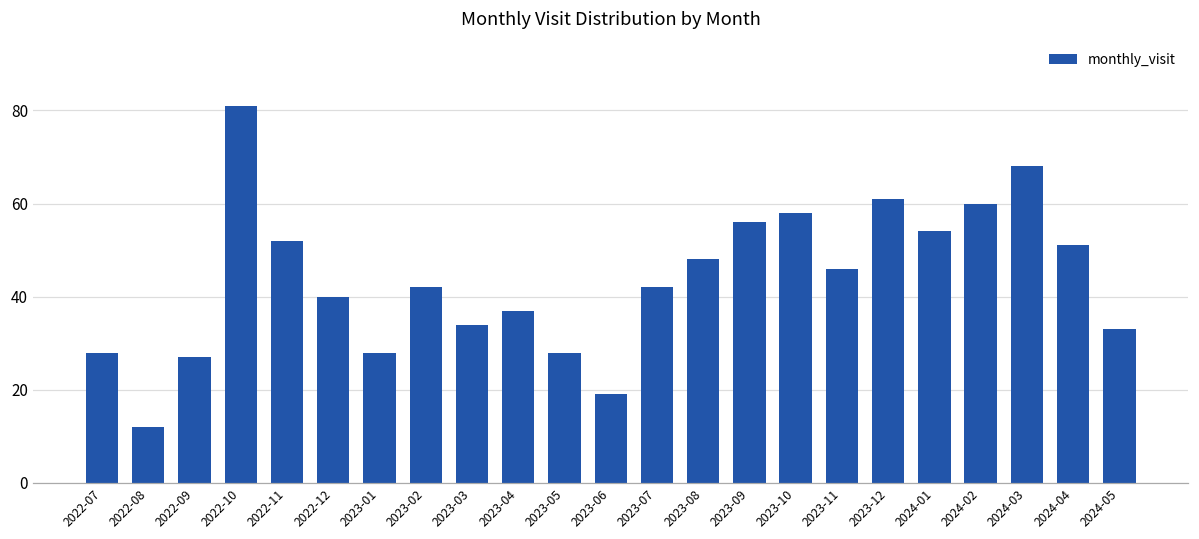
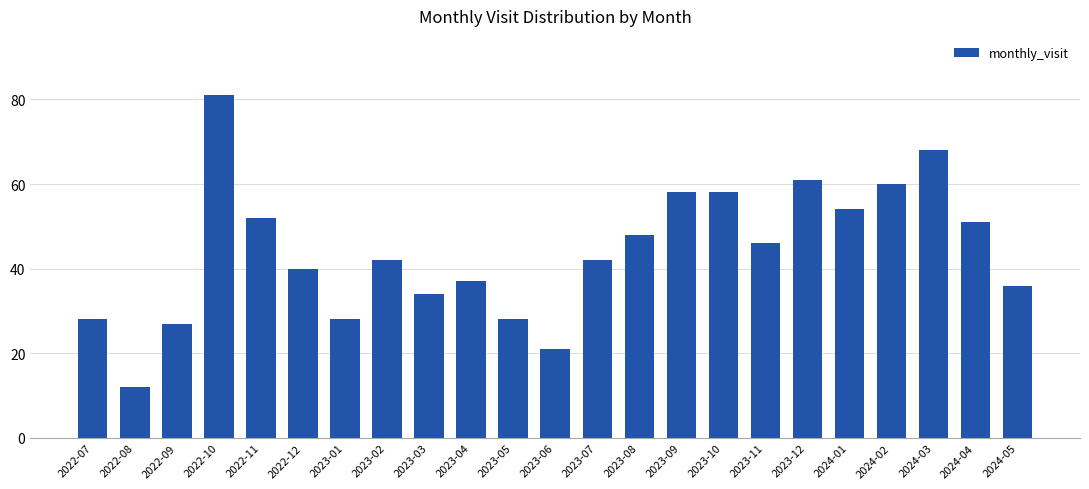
  {
    "2022-07": 28,
    "2022-08": 12,
    "2022-09": 27,
    "2022-10": 81,
    "2022-11": 52,
    "2022-12": 40,
    "2023-01": 28,
    "2023-02": 42,
    "2023-03": 34,
    "2023-04": 37,
    "2023-05": 28,
-   "2023-06": 19,
+   "2023-06": 21,
    "2023-07": 42,
    "2023-08": 48,
-   "2023-09": 56,
+   "2023-09": 58,
    "2023-10": 58,
    "2023-11": 46,
    "2023-12": 61,
    "2024-01": 54,
    "2024-02": 60,
    "2024-03": 68,
    "2024-04": 51,
-   "2024-05": 33
+   "2024-05": 36
  }
